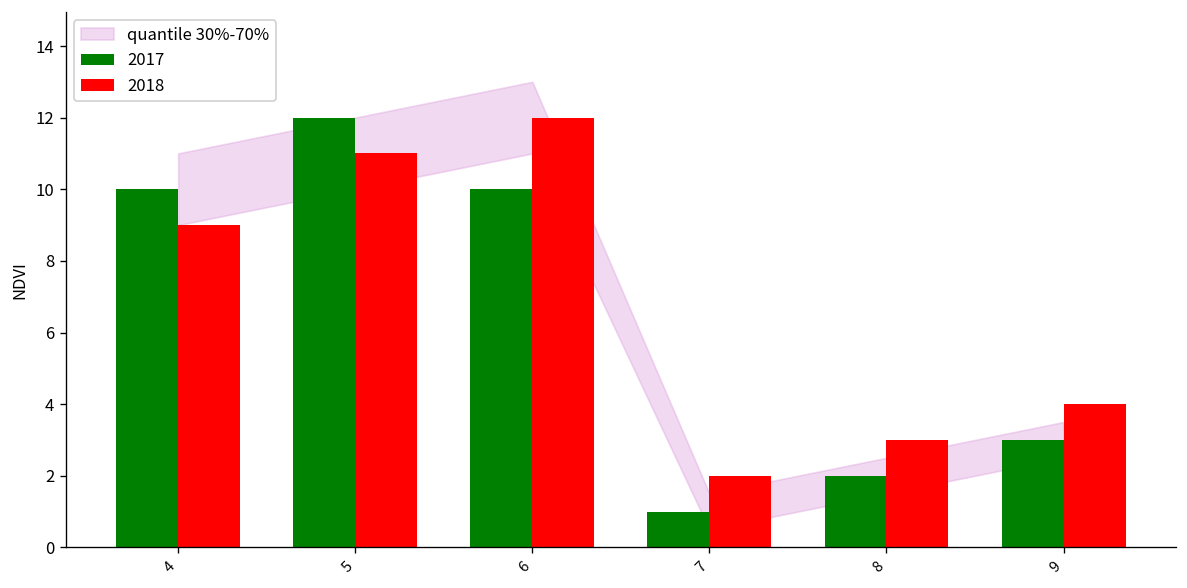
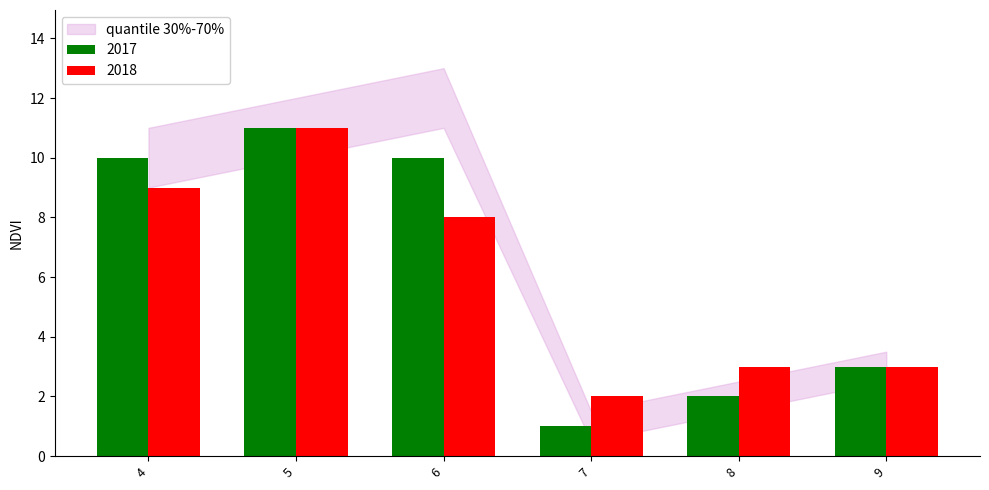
  {
    "2017": {
      "4": 10,
-     "5": 12,
+     "5": 11,
      "6": 10,
      "7": 1,
      "8": 2,
      "9": 3
    },
    "2018": {
      "4": 9,
      "5": 11,
-     "6": 12,
+     "6": 8,
      "7": 2,
      "8": 3,
-     "9": 4
+     "9": 3
    }
  }
